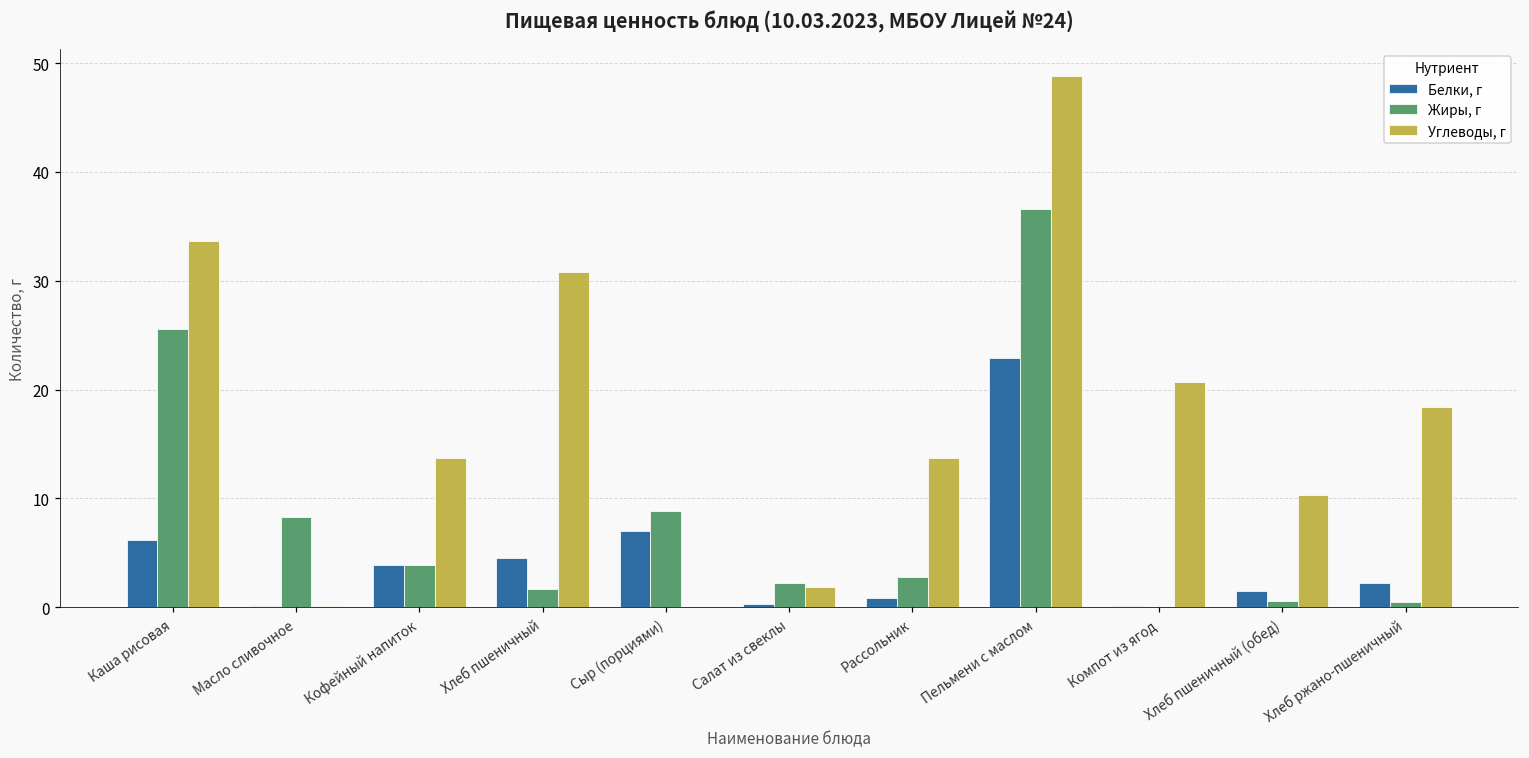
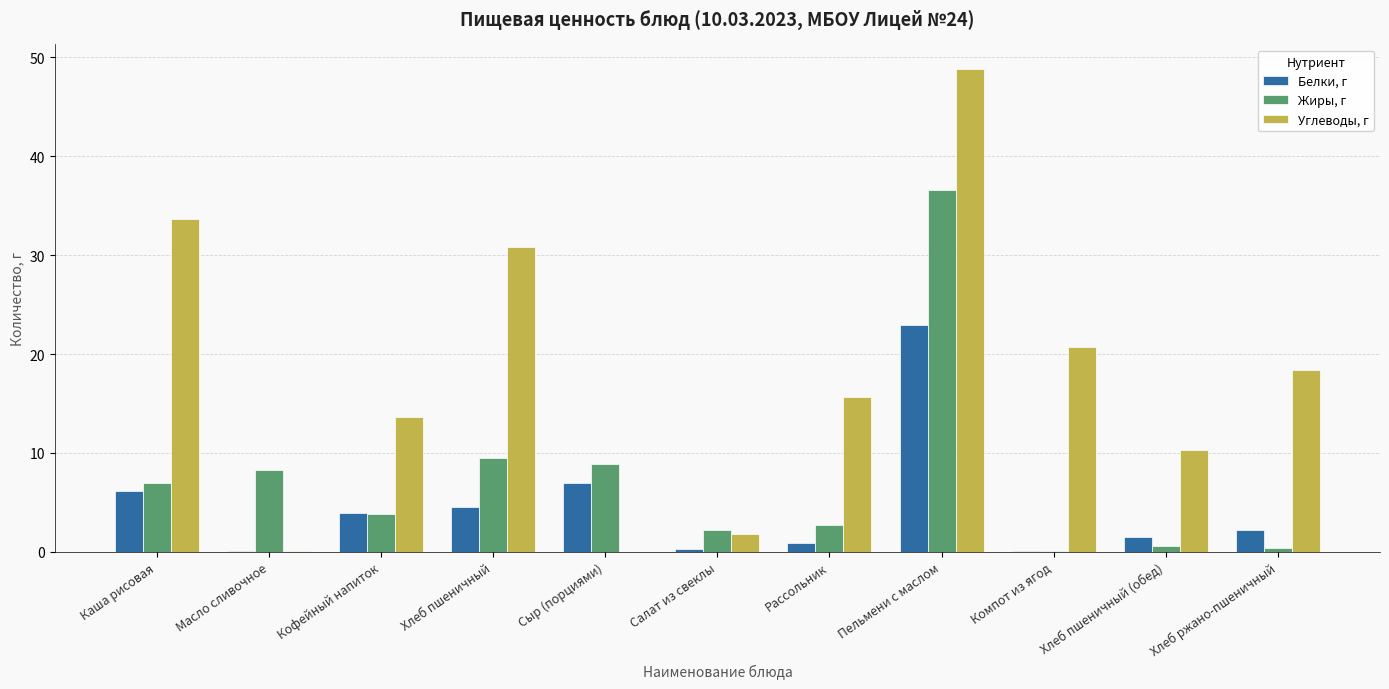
  {
    "Белки, г": {
      "Каша рисовая": 6,
      "Кофейный напиток": 4,
      "Хлеб пшеничный": 5,
      "Сыр (порциями)": 7,
      "Салат из свеклы": 0,
      "Рассольник": 1,
      "Пельмени с маслом": 23,
      "Хлеб пшеничный (обед)": 2,
      "Хлеб ржано-пшеничный": 2
    },
    "Жиры, г": {
-     "Каша рисовая": 26,
+     "Каша рисовая": 7,
      "Масло сливочное": 8,
      "Кофейный напиток": 4,
-     "Хлеб пшеничный": 2,
+     "Хлеб пшеничный": 10,
      "Сыр (порциями)": 9,
      "Салат из свеклы": 2,
      "Рассольник": 3,
      "Пельмени с маслом": 37,
      "Хлеб пшеничный (обед)": 1,
      "Хлеб ржано-пшеничный": 0
    },
    "Углеводы, г": {
      "Каша рисовая": 34,
      "Кофейный напиток": 14,
      "Хлеб пшеничный": 31,
      "Сыр (порциями)": 0,
      "Салат из свеклы": 2,
-     "Рассольник": 14,
+     "Рассольник": 16,
      "Пельмени с маслом": 49,
      "Компот из ягод": 21,
      "Хлеб пшеничный (обед)": 10,
      "Хлеб ржано-пшеничный": 18
    }
  }
